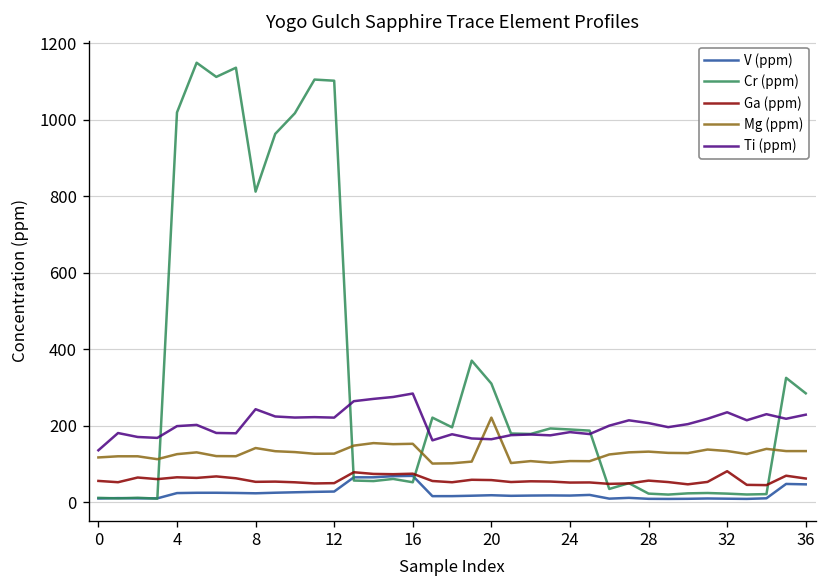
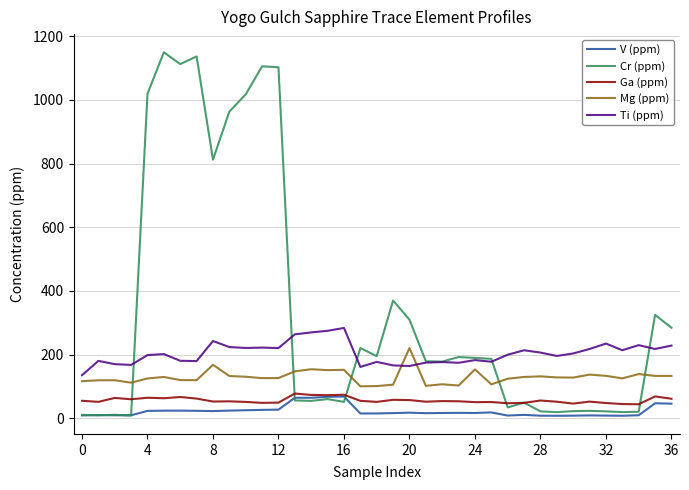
  {
    "V (ppm)": {
      "4": 20,
      "8": 20,
      "12": 30,
      "20": 20,
      "24": 20,
      "28": 10,
      "32": 10,
      "36": 50
    },
    "Cr (ppm)": {
      "4": 1020,
      "8": 810,
      "12": 1100,
      "16": 50,
      "20": 310,
      "28": 20,
      "32": 20,
      "36": 280
    },
    "Ga (ppm)": {
      "0": 60,
      "4": 70,
      "8": 50,
      "12": 50,
      "20": 60,
      "24": 50,
      "28": 60,
-     "32": 80,
+     "32": 50,
      "36": 60
    },
    "Mg (ppm)": {
      "0": 120,
      "4": 130,
-     "8": 140,
+     "8": 170,
      "12": 130,
      "16": 150,
      "20": 220,
-     "24": 110,
+     "24": 150,
      "28": 130,
      "32": 130,
      "36": 130
    },
    "Ti (ppm)": {
      "0": 140,
      "4": 200,
      "8": 240,
      "12": 220,
      "16": 280,
      "20": 160,
      "28": 210,
      "32": 240,
      "36": 230
    }
  }
